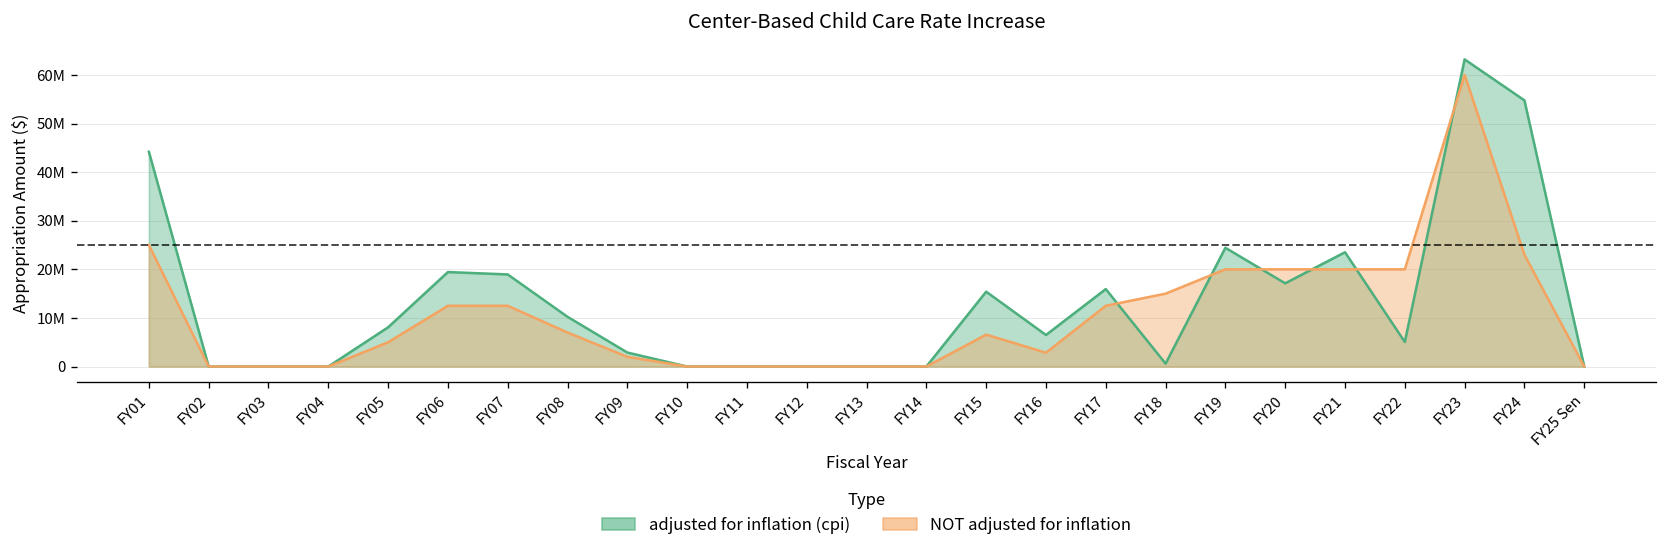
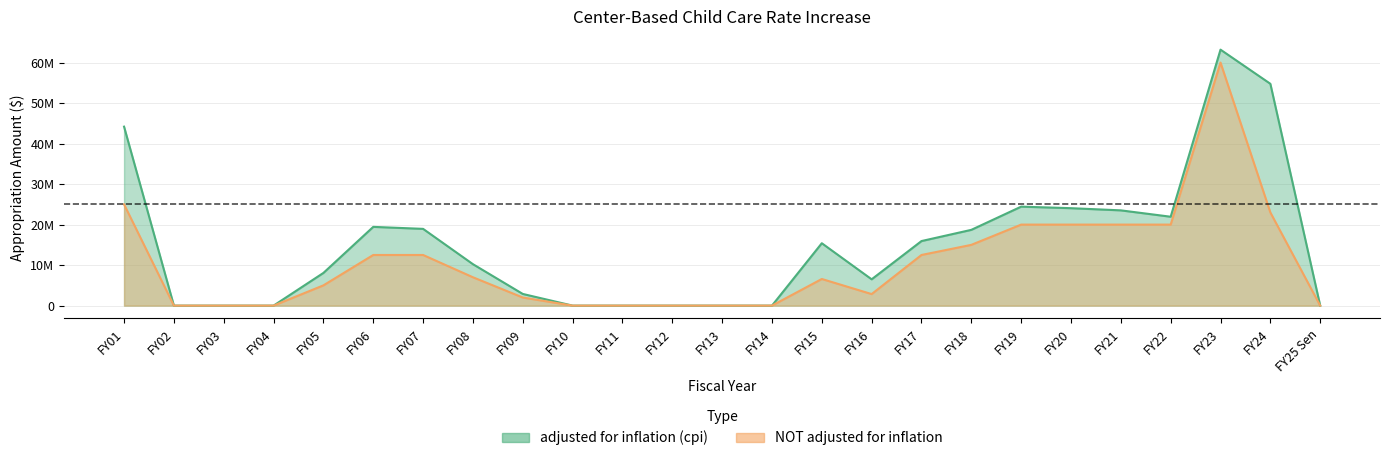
  {
    "adjusted for inflation (cpi)": {
      "FY01": 44000000,
      "FY05": 8000000,
      "FY06": 19000000,
      "FY07": 19000000,
      "FY08": 10000000,
      "FY09": 3000000,
      "FY15": 15000000,
      "FY16": 6000000,
      "FY17": 16000000,
-     "FY18": 1000000,
+     "FY18": 19000000,
      "FY19": 24000000,
-     "FY20": 17000000,
+     "FY20": 24000000,
      "FY21": 24000000,
-     "FY22": 5000000,
+     "FY22": 22000000,
      "FY23": 63000000,
      "FY24": 55000000
    },
    "NOT adjusted for inflation": {
      "FY01": 25000000,
      "FY05": 5000000,
      "FY06": 13000000,
      "FY07": 13000000,
      "FY08": 7000000,
      "FY09": 2000000,
      "FY15": 7000000,
      "FY16": 3000000,
      "FY17": 13000000,
      "FY18": 15000000,
      "FY19": 20000000,
      "FY20": 20000000,
      "FY21": 20000000,
      "FY22": 20000000,
      "FY23": 60000000,
      "FY24": 23000000
    }
  }
